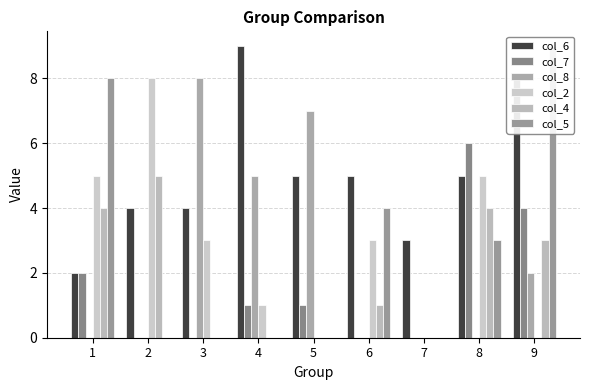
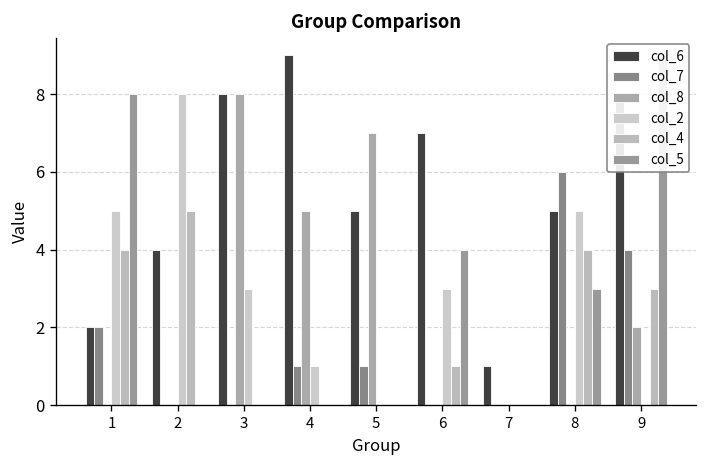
  {
    "col_6": {
      "1": 2,
      "2": 4,
-     "3": 4,
+     "3": 8,
      "4": 9,
      "5": 5,
-     "6": 5,
-     "7": 3,
+     "6": 7,
+     "7": 1,
      "8": 5
    }
  }
